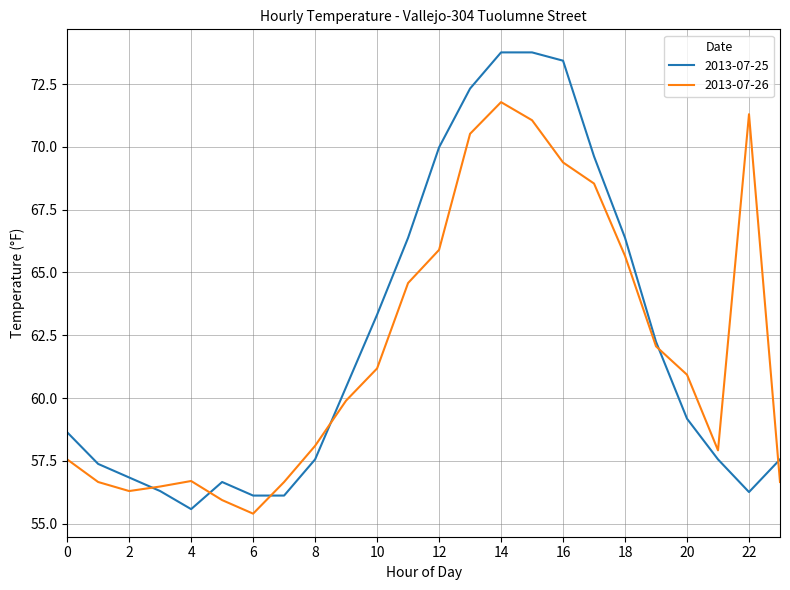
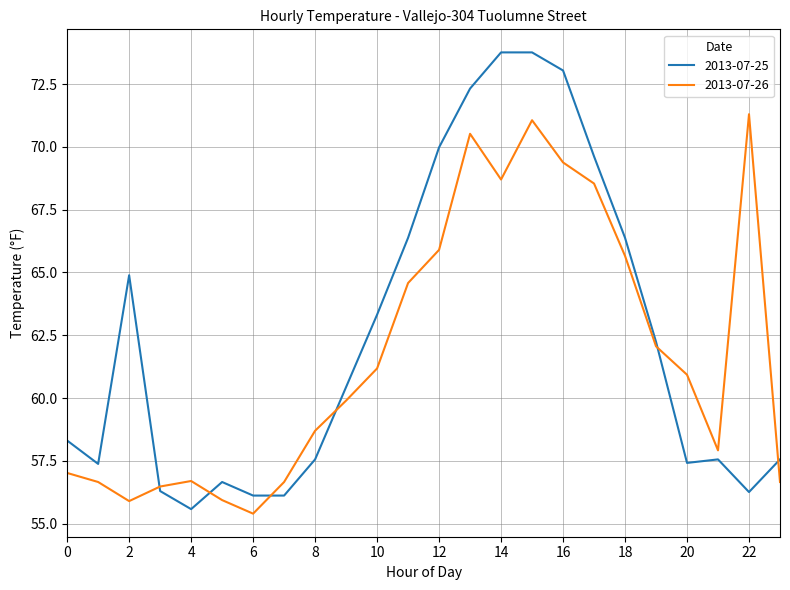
  {
    "2013-07-25": {
-     "0": 58.6,
-     "2": 56.8,
+     "0": 58.3,
+     "2": 64.9,
      "4": 55.6,
      "6": 56.1,
      "8": 57.6,
      "10": 63.3,
      "12": 70.0,
      "14": 73.8,
-     "16": 73.4,
+     "16": 73.0,
      "18": 66.4,
-     "20": 59.2,
+     "20": 57.4,
      "22": 56.3
    },
    "2013-07-26": {
-     "0": 57.6,
-     "2": 56.3,
+     "0": 57.0,
+     "2": 55.9,
      "4": 56.7,
      "6": 55.4,
-     "8": 58.1,
+     "8": 58.7,
      "10": 61.2,
      "12": 65.9,
-     "14": 71.8,
+     "14": 68.7,
      "16": 69.4,
      "18": 65.7,
      "20": 60.9,
      "22": 71.3
    }
  }
